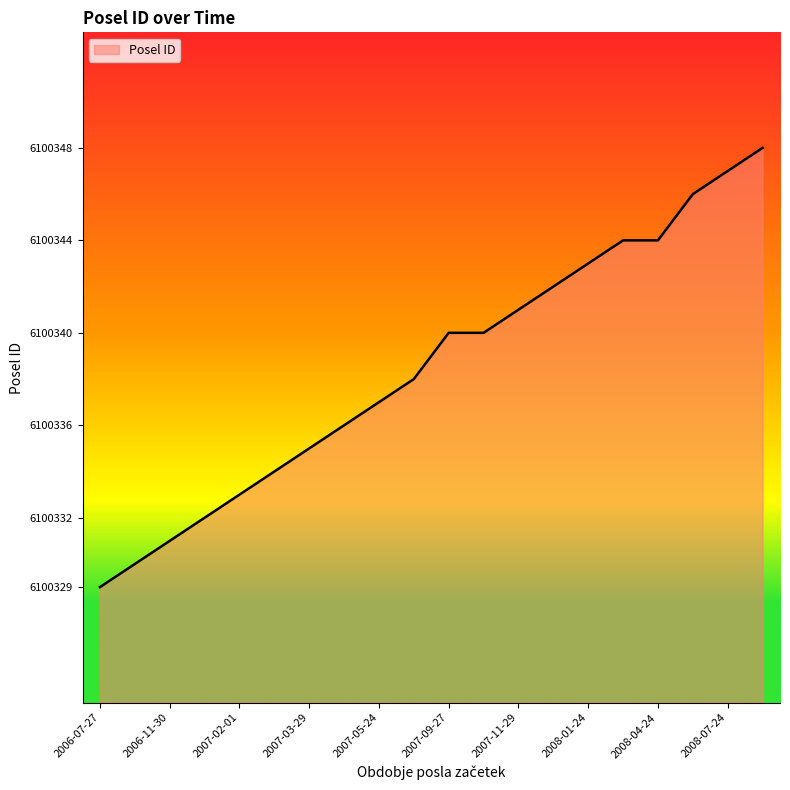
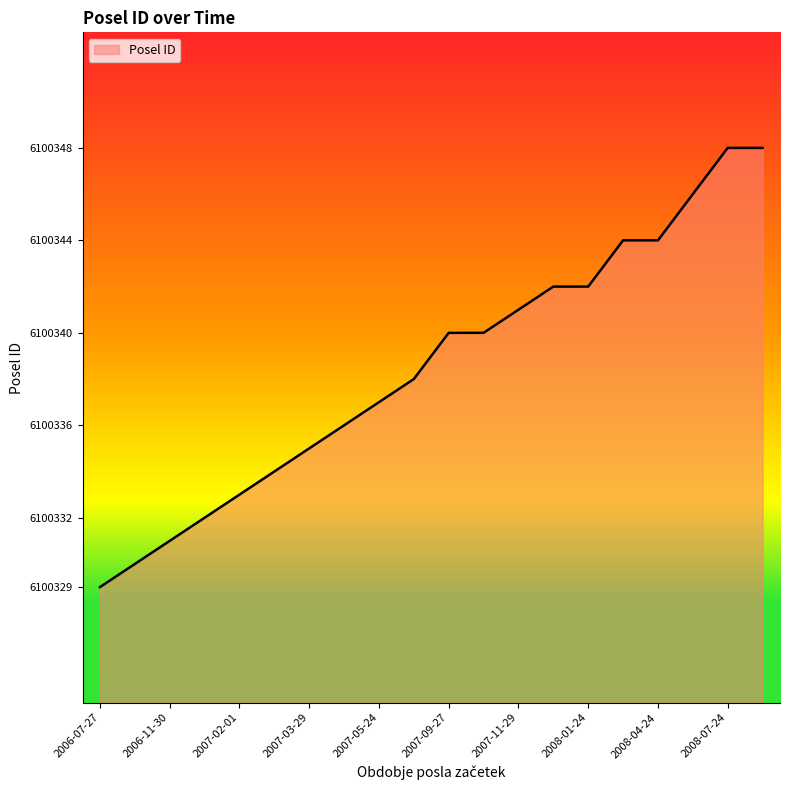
  {
    "2006-07-27": 6100329,
    "2006-11-30": 6100331,
    "2007-09-27": 6100340,
    "2007-11-29": 6100341,
-   "2008-01-24": 6100343,
+   "2008-01-24": 6100342,
    "2008-04-24": 6100344,
-   "2008-07-24": 6100347
+   "2008-07-24": 6100348
  }
